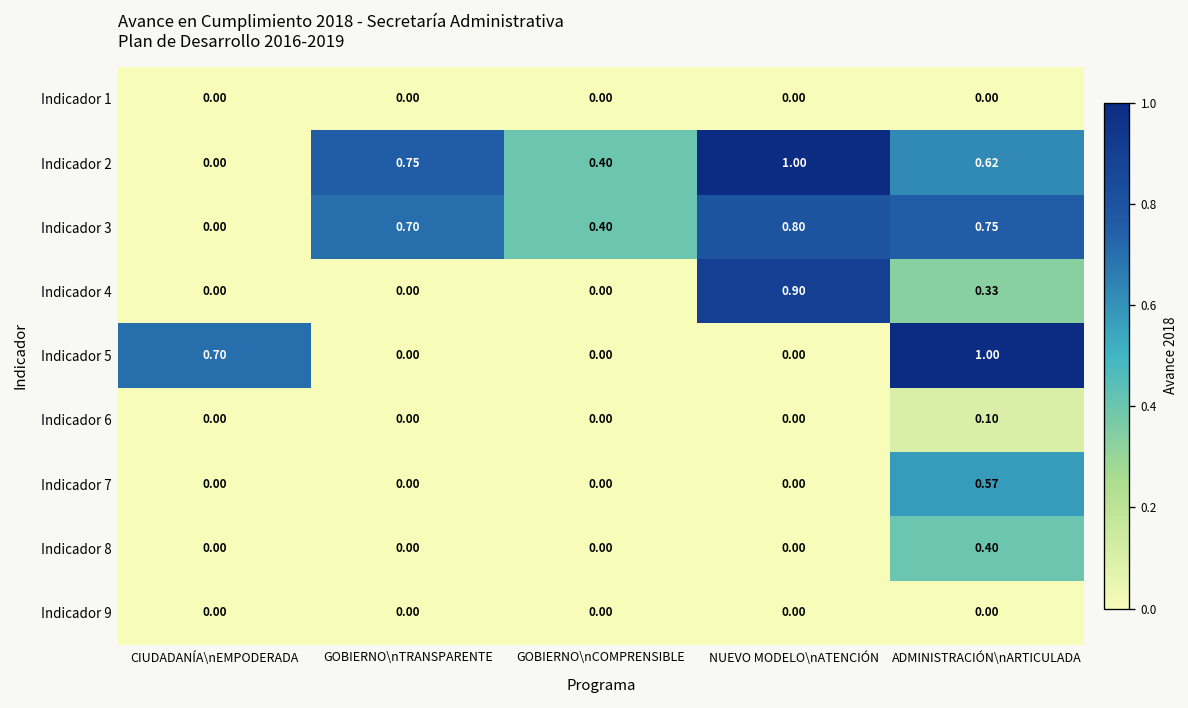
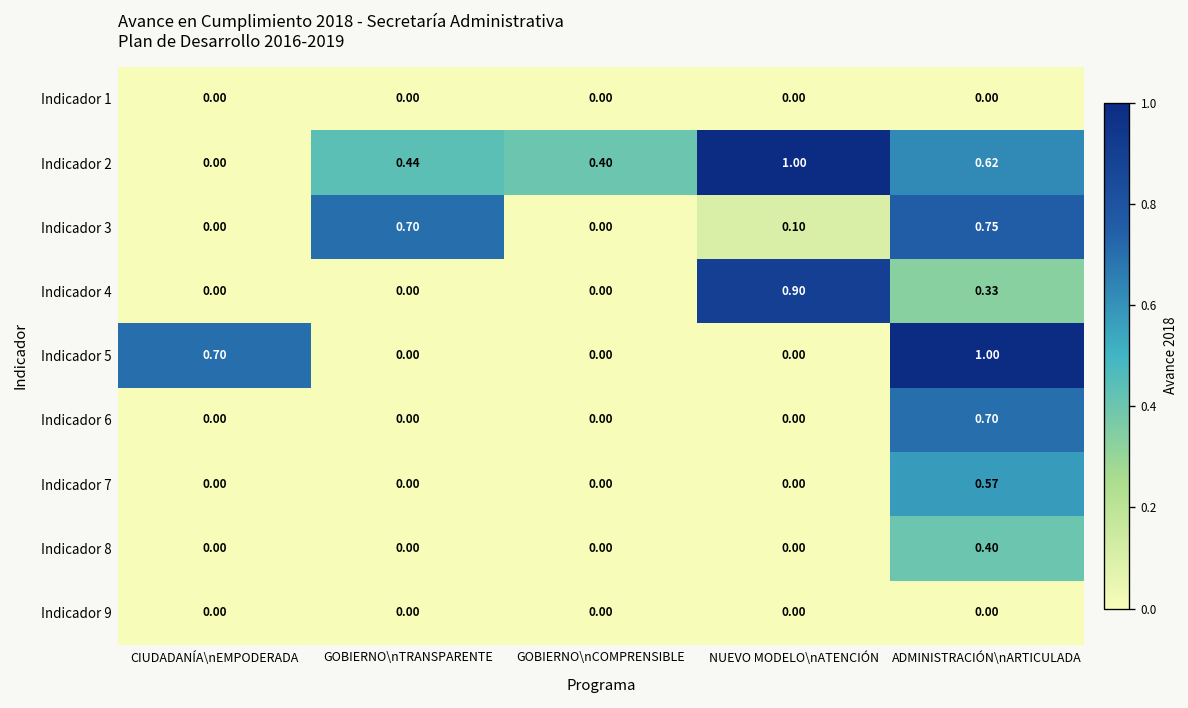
  {
    "Indicador 1": {
      "CIUDADANÍA\\nEMPODERADA": 0.00,
      "GOBIERNO\\nTRANSPARENTE": 0.00,
      "GOBIERNO\\nCOMPRENSIBLE": 0.00,
      "NUEVO MODELO\\nATENCIÓN": 0.00,
      "ADMINISTRACIÓN\\nARTICULADA": 0.00
    },
    "Indicador 2": {
      "CIUDADANÍA\\nEMPODERADA": 0.00,
-     "GOBIERNO\\nTRANSPARENTE": 0.75,
+     "GOBIERNO\\nTRANSPARENTE": 0.44,
      "GOBIERNO\\nCOMPRENSIBLE": 0.40,
      "NUEVO MODELO\\nATENCIÓN": 1.00,
      "ADMINISTRACIÓN\\nARTICULADA": 0.62
    },
    "Indicador 3": {
      "CIUDADANÍA\\nEMPODERADA": 0.00,
      "GOBIERNO\\nTRANSPARENTE": 0.70,
-     "GOBIERNO\\nCOMPRENSIBLE": 0.40,
-     "NUEVO MODELO\\nATENCIÓN": 0.80,
+     "GOBIERNO\\nCOMPRENSIBLE": 0.00,
+     "NUEVO MODELO\\nATENCIÓN": 0.10,
      "ADMINISTRACIÓN\\nARTICULADA": 0.75
    },
    "Indicador 4": {
      "CIUDADANÍA\\nEMPODERADA": 0.00,
      "GOBIERNO\\nTRANSPARENTE": 0.00,
      "GOBIERNO\\nCOMPRENSIBLE": 0.00,
      "NUEVO MODELO\\nATENCIÓN": 0.90,
      "ADMINISTRACIÓN\\nARTICULADA": 0.33
    },
    "Indicador 5": {
      "CIUDADANÍA\\nEMPODERADA": 0.70,
      "GOBIERNO\\nTRANSPARENTE": 0.00,
      "GOBIERNO\\nCOMPRENSIBLE": 0.00,
      "NUEVO MODELO\\nATENCIÓN": 0.00,
      "ADMINISTRACIÓN\\nARTICULADA": 1.00
    },
    "Indicador 6": {
      "CIUDADANÍA\\nEMPODERADA": 0.00,
      "GOBIERNO\\nTRANSPARENTE": 0.00,
      "GOBIERNO\\nCOMPRENSIBLE": 0.00,
      "NUEVO MODELO\\nATENCIÓN": 0.00,
-     "ADMINISTRACIÓN\\nARTICULADA": 0.10
+     "ADMINISTRACIÓN\\nARTICULADA": 0.70
    },
    "Indicador 7": {
      "CIUDADANÍA\\nEMPODERADA": 0.00,
      "GOBIERNO\\nTRANSPARENTE": 0.00,
      "GOBIERNO\\nCOMPRENSIBLE": 0.00,
      "NUEVO MODELO\\nATENCIÓN": 0.00,
      "ADMINISTRACIÓN\\nARTICULADA": 0.57
    },
    "Indicador 8": {
      "CIUDADANÍA\\nEMPODERADA": 0.00,
      "GOBIERNO\\nTRANSPARENTE": 0.00,
      "GOBIERNO\\nCOMPRENSIBLE": 0.00,
      "NUEVO MODELO\\nATENCIÓN": 0.00,
      "ADMINISTRACIÓN\\nARTICULADA": 0.40
    },
    "Indicador 9": {
      "CIUDADANÍA\\nEMPODERADA": 0.00,
      "GOBIERNO\\nTRANSPARENTE": 0.00,
      "GOBIERNO\\nCOMPRENSIBLE": 0.00,
      "NUEVO MODELO\\nATENCIÓN": 0.00,
      "ADMINISTRACIÓN\\nARTICULADA": 0.00
    }
  }
